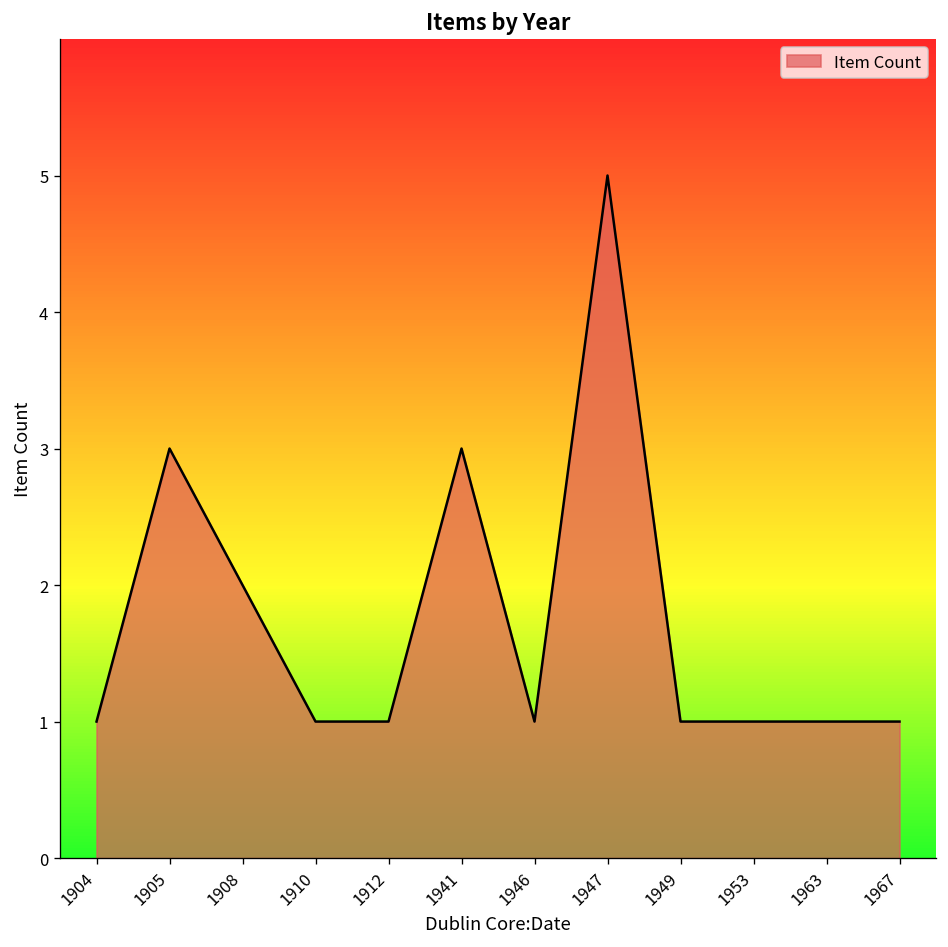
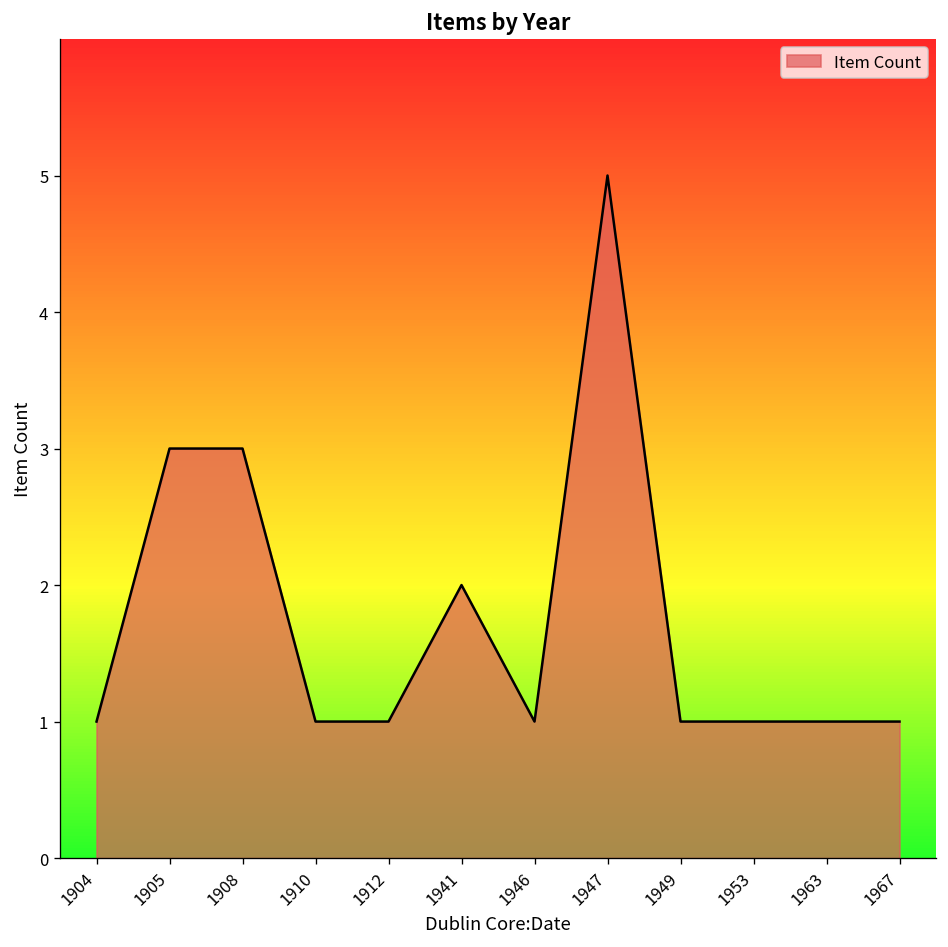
  {
    "1904": 1,
    "1905": 3,
-   "1908": 2,
+   "1908": 3,
    "1910": 1,
    "1912": 1,
-   "1941": 3,
+   "1941": 2,
    "1946": 1,
    "1947": 5,
    "1949": 1,
    "1953": 1,
    "1963": 1,
    "1967": 1
  }
